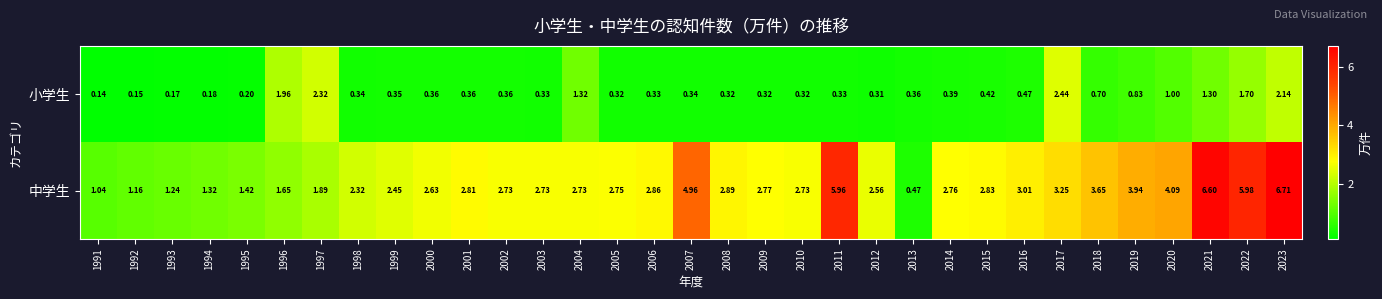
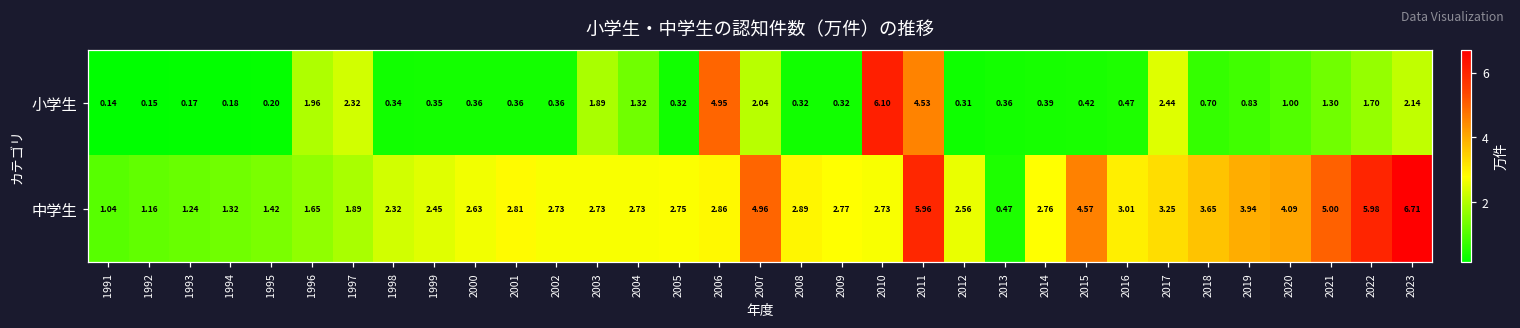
  {
    "小学生": {
      "1991": 0.14,
      "1992": 0.15,
      "1993": 0.17,
      "1994": 0.18,
      "1995": 0.20,
      "1996": 1.96,
      "1997": 2.32,
      "1998": 0.34,
      "1999": 0.35,
      "2000": 0.36,
      "2001": 0.36,
      "2002": 0.36,
-     "2003": 0.33,
+     "2003": 1.89,
      "2004": 1.32,
      "2005": 0.32,
-     "2006": 0.33,
-     "2007": 0.34,
+     "2006": 4.95,
+     "2007": 2.04,
      "2008": 0.32,
      "2009": 0.32,
-     "2010": 0.32,
-     "2011": 0.33,
+     "2010": 6.10,
+     "2011": 4.53,
      "2012": 0.31,
      "2013": 0.36,
      "2014": 0.39,
      "2015": 0.42,
      "2016": 0.47,
      "2017": 2.44,
      "2018": 0.70,
      "2019": 0.83,
      "2020": 1.00,
      "2021": 1.30,
      "2022": 1.70,
      "2023": 2.14
    },
    "中学生": {
      "1991": 1.04,
      "1992": 1.16,
      "1993": 1.24,
      "1994": 1.32,
      "1995": 1.42,
      "1996": 1.65,
      "1997": 1.89,
      "1998": 2.32,
      "1999": 2.45,
      "2000": 2.63,
      "2001": 2.81,
      "2002": 2.73,
      "2003": 2.73,
      "2004": 2.73,
      "2005": 2.75,
      "2006": 2.86,
      "2007": 4.96,
      "2008": 2.89,
      "2009": 2.77,
      "2010": 2.73,
      "2011": 5.96,
      "2012": 2.56,
      "2013": 0.47,
      "2014": 2.76,
-     "2015": 2.83,
+     "2015": 4.57,
      "2016": 3.01,
      "2017": 3.25,
      "2018": 3.65,
      "2019": 3.94,
      "2020": 4.09,
-     "2021": 6.60,
+     "2021": 5.00,
      "2022": 5.98,
      "2023": 6.71
    }
  }
